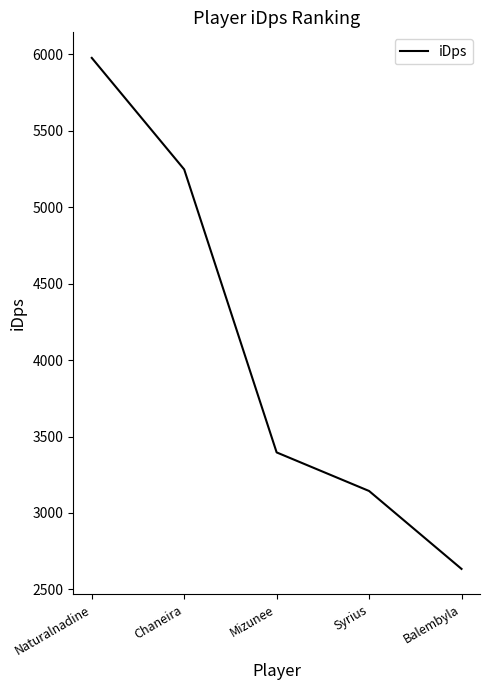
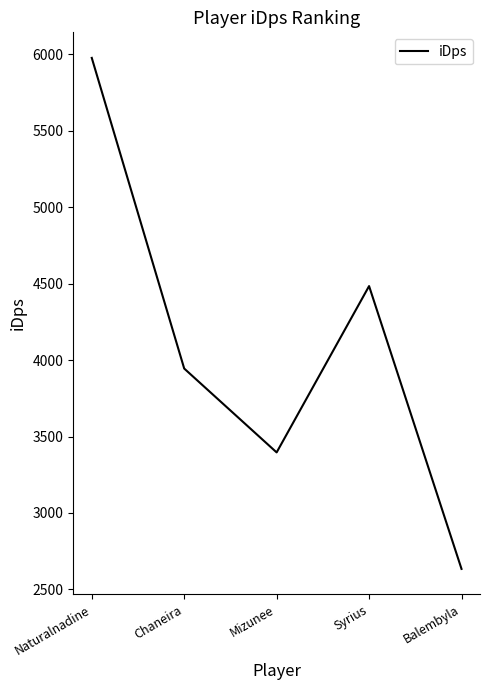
  {
    "Naturalnadine": 5980,
-   "Chaneira": 5250,
+   "Chaneira": 3940,
    "Mizunee": 3400,
-   "Syrius": 3140,
+   "Syrius": 4480,
    "Balembyla": 2630
  }
